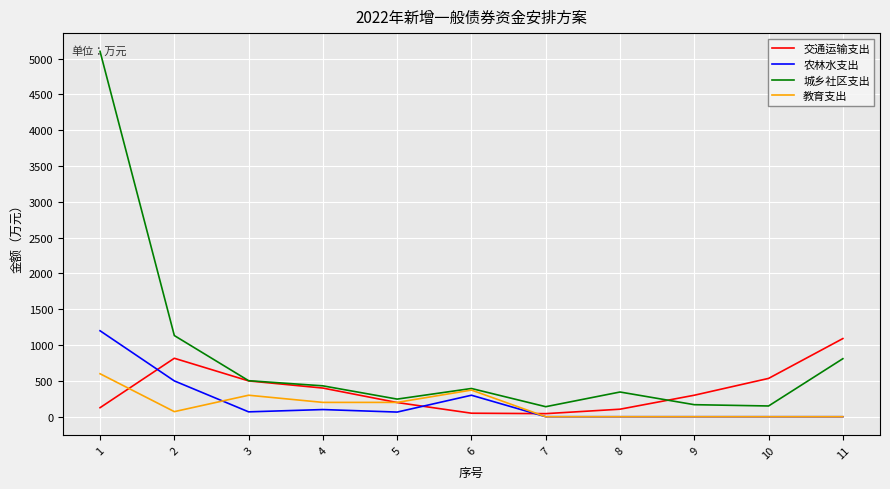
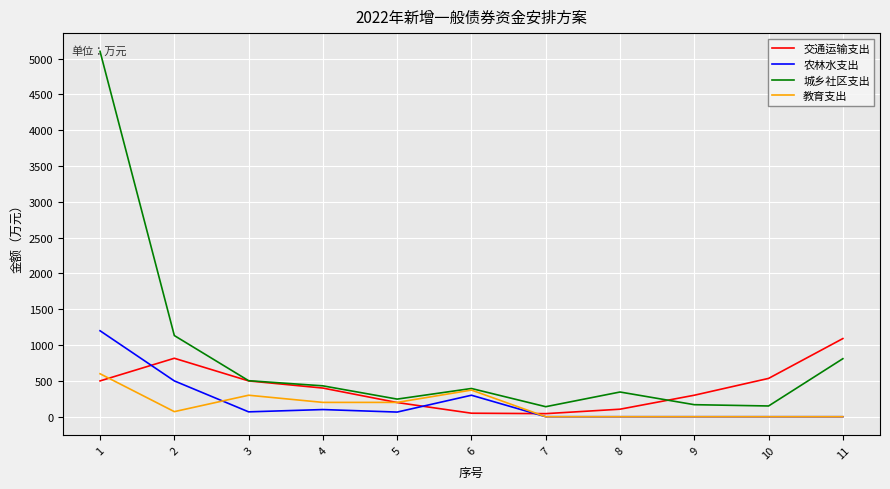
  {
    "交通运输支出": {
-     "1": 100,
+     "1": 500,
      "2": 800,
      "6": 0,
      "7": 0,
      "8": 100,
      "9": 300,
      "10": 500,
      "11": 1100
    },
    "农林水支出": {
      "1": 1200,
      "2": 500,
      "3": 100,
      "4": 100,
      "5": 100,
      "6": 300
    },
    "城乡社区支出": {
      "1": 5100,
      "2": 1100,
      "5": 200,
      "7": 100,
      "8": 300,
      "9": 200,
      "10": 200,
      "11": 800
    },
    "教育支出": {
      "1": 600,
      "2": 100,
      "3": 300,
      "4": 200
    }
  }
